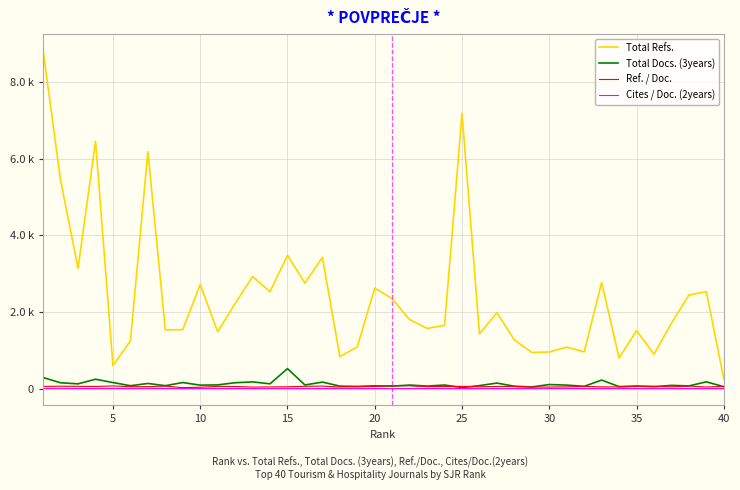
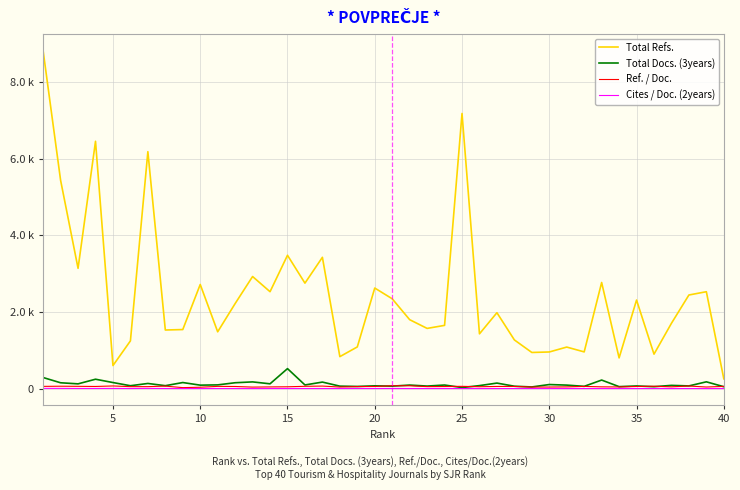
  {
    "Total Refs.": {
      "5": 600,
      "10": 2700,
      "15": 3500,
      "20": 2600,
      "25": 7200,
      "30": 1000,
-     "35": 1500,
+     "35": 2300,
      "40": 300
    },
    "Total Docs. (3years)": {
      "5": 200,
      "15": 500
    }
  }
